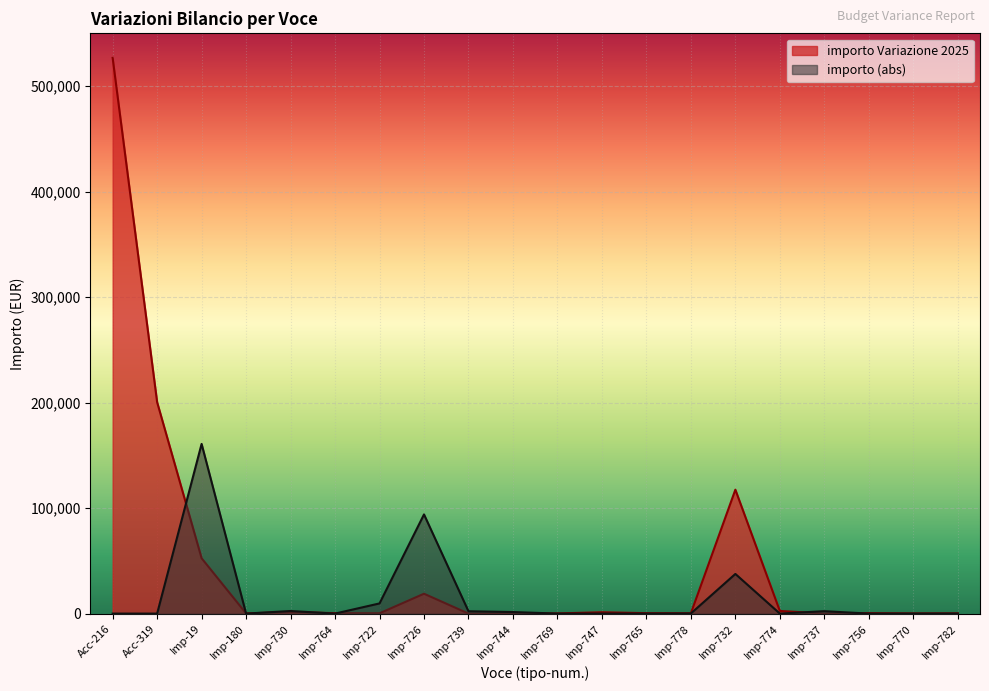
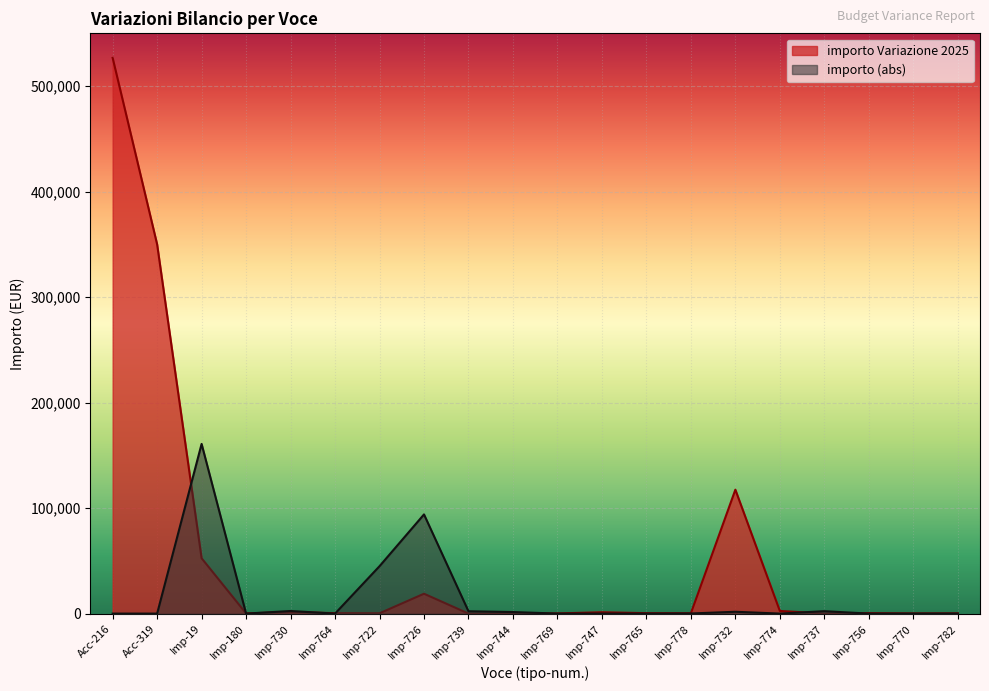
  {
    "importo Variazione 2025": {
      "Acc-216": "527,000",
-     "Acc-319": "200,000",
+     "Acc-319": "350,000",
      "Imp-19": "52,000",
      "Imp-722": "0",
      "Imp-726": "19,000",
      "Imp-732": "117,000",
      "Imp-774": "3,000"
    },
    "importo (abs)": {
      "Acc-216": "0",
      "Acc-319": "0",
      "Imp-19": "161,000",
-     "Imp-722": "10,000",
+     "Imp-722": "45,000",
      "Imp-726": "94,000",
-     "Imp-732": "38,000",
+     "Imp-732": "2,000",
      "Imp-774": "0"
    }
  }
